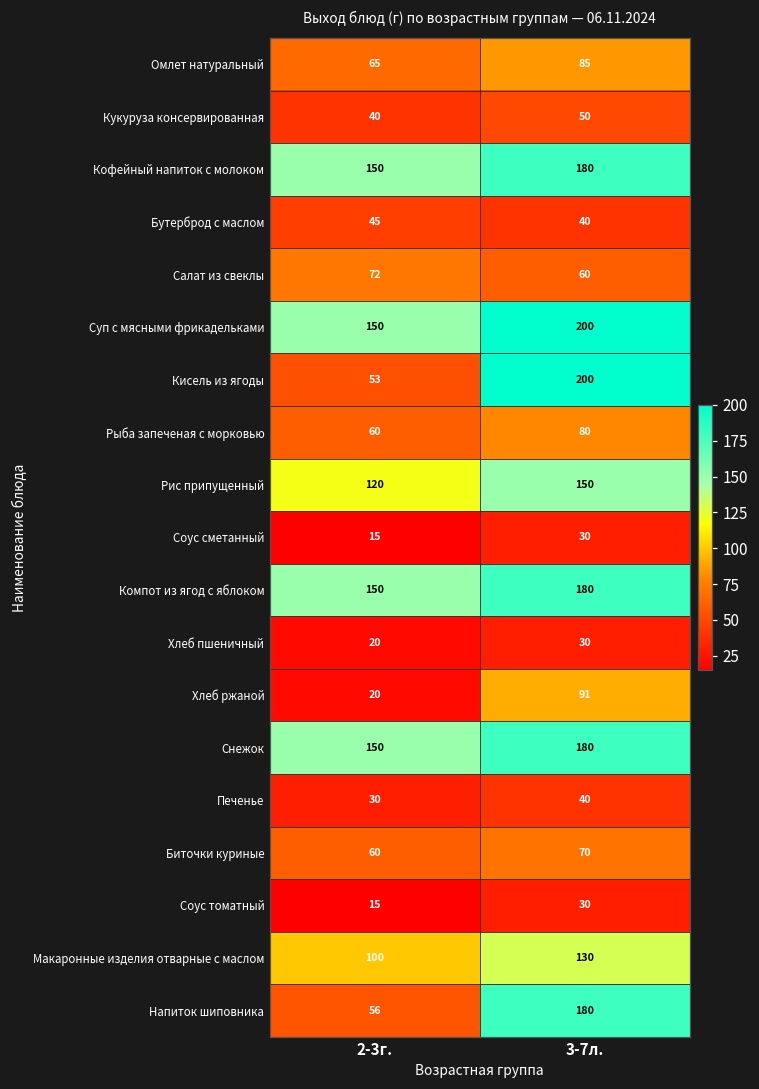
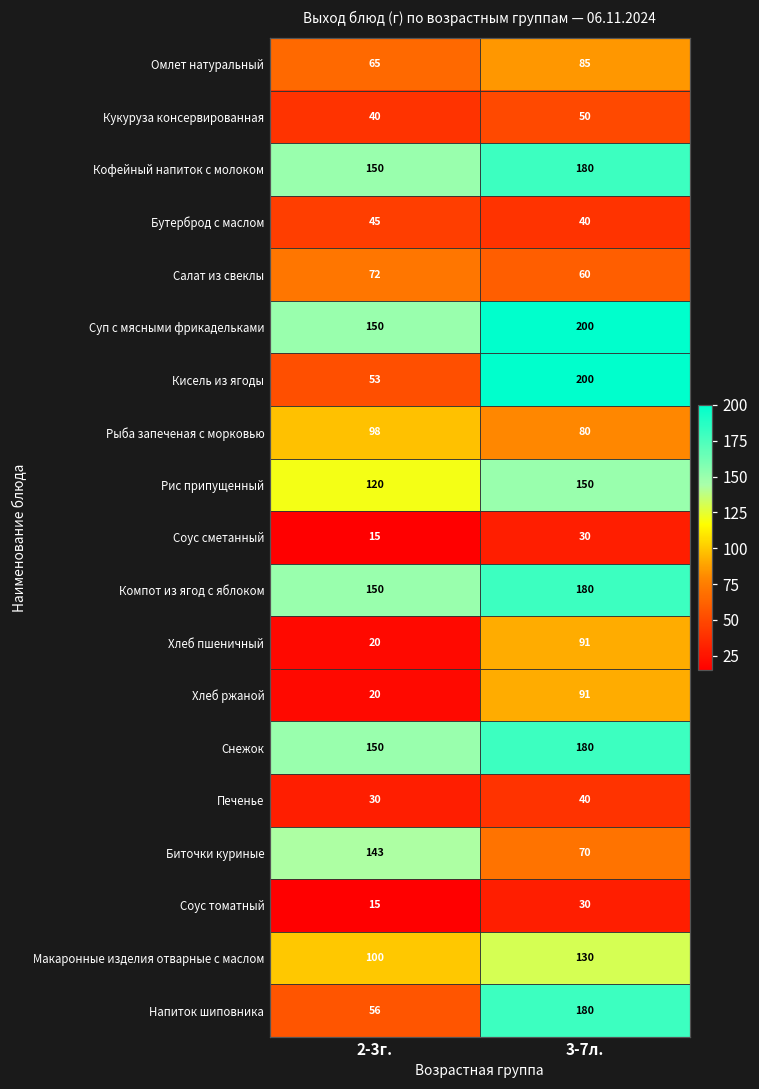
  {
    "Омлет натуральный": {
      "2-3г.": 65,
      "3-7л.": 85
    },
    "Кукуруза консервированная": {
      "2-3г.": 40,
      "3-7л.": 50
    },
    "Кофейный напиток с молоком": {
      "2-3г.": 150,
      "3-7л.": 180
    },
    "Бутерброд с маслом": {
      "2-3г.": 45,
      "3-7л.": 40
    },
    "Салат из свеклы": {
      "2-3г.": 72,
      "3-7л.": 60
    },
    "Суп с мясными фрикадельками": {
      "2-3г.": 150,
      "3-7л.": 200
    },
    "Кисель из ягоды": {
      "2-3г.": 53,
      "3-7л.": 200
    },
    "Рыба запеченая с морковью": {
-     "2-3г.": 60,
+     "2-3г.": 98,
      "3-7л.": 80
    },
    "Рис припущенный": {
      "2-3г.": 120,
      "3-7л.": 150
    },
    "Соус сметанный": {
      "2-3г.": 15,
      "3-7л.": 30
    },
    "Компот из ягод с яблоком": {
      "2-3г.": 150,
      "3-7л.": 180
    },
    "Хлеб пшеничный": {
      "2-3г.": 20,
-     "3-7л.": 30
+     "3-7л.": 91
    },
    "Хлеб ржаной": {
      "2-3г.": 20,
      "3-7л.": 91
    },
    "Снежок": {
      "2-3г.": 150,
      "3-7л.": 180
    },
    "Печенье": {
      "2-3г.": 30,
      "3-7л.": 40
    },
    "Биточки куриные": {
-     "2-3г.": 60,
+     "2-3г.": 143,
      "3-7л.": 70
    },
    "Соус томатный": {
      "2-3г.": 15,
      "3-7л.": 30
    },
    "Макаронные изделия отварные с маслом": {
      "2-3г.": 100,
      "3-7л.": 130
    },
    "Напиток шиповника": {
      "2-3г.": 56,
      "3-7л.": 180
    }
  }
